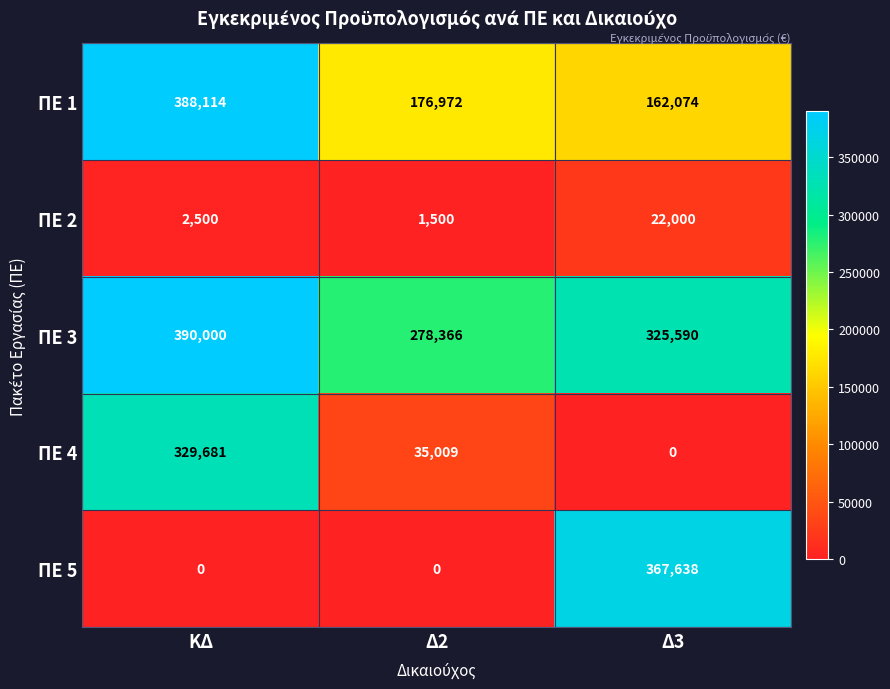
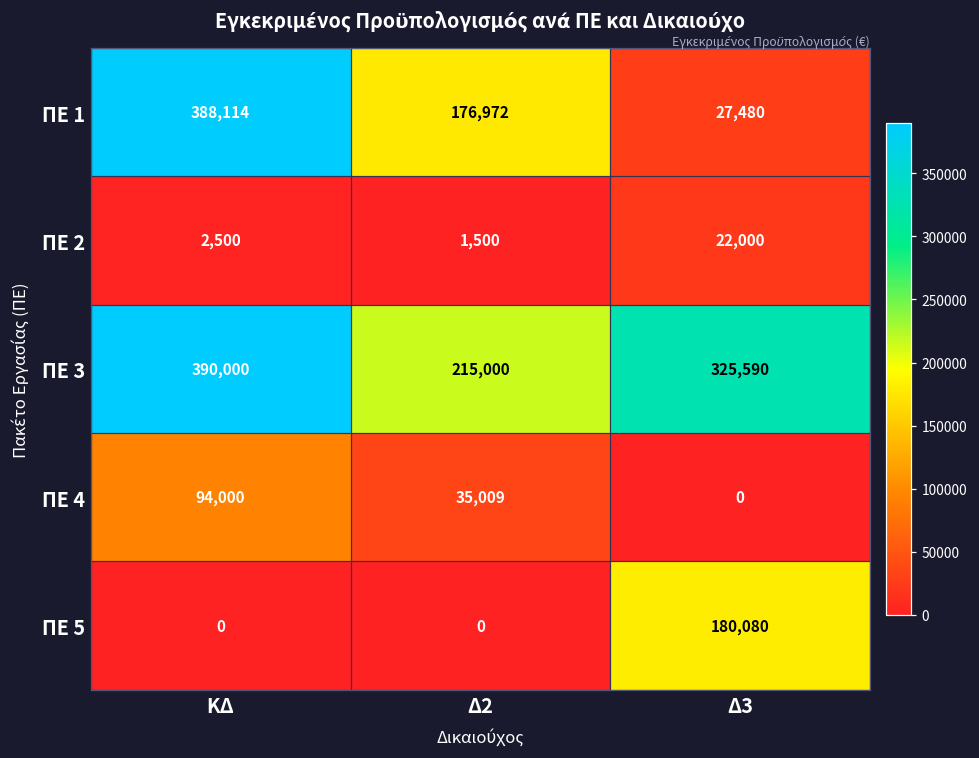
  {
    "ΠΕ 1": {
      "ΚΔ": "388,114",
      "Δ2": "176,972",
-     "Δ3": "162,074"
+     "Δ3": "27,480"
    },
    "ΠΕ 2": {
      "ΚΔ": "2,500",
      "Δ2": "1,500",
      "Δ3": "22,000"
    },
    "ΠΕ 3": {
      "ΚΔ": "390,000",
-     "Δ2": "278,366",
+     "Δ2": "215,000",
      "Δ3": "325,590"
    },
    "ΠΕ 4": {
-     "ΚΔ": "329,681",
+     "ΚΔ": "94,000",
      "Δ2": "35,009",
      "Δ3": "0"
    },
    "ΠΕ 5": {
      "ΚΔ": "0",
      "Δ2": "0",
-     "Δ3": "367,638"
+     "Δ3": "180,080"
    }
  }
